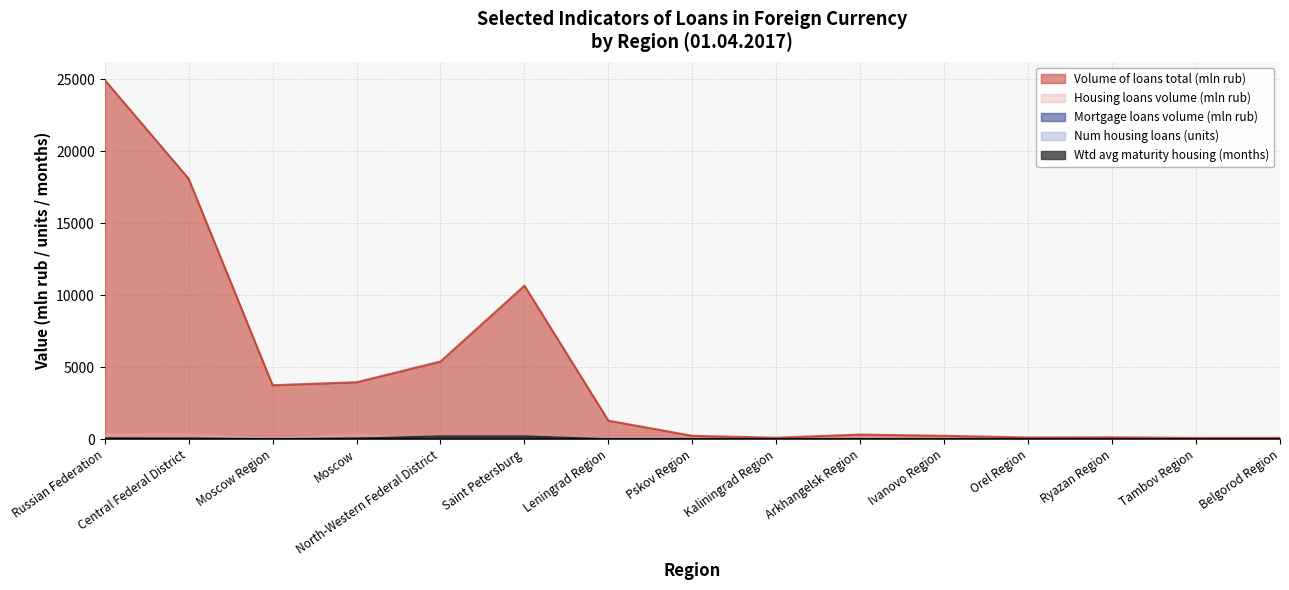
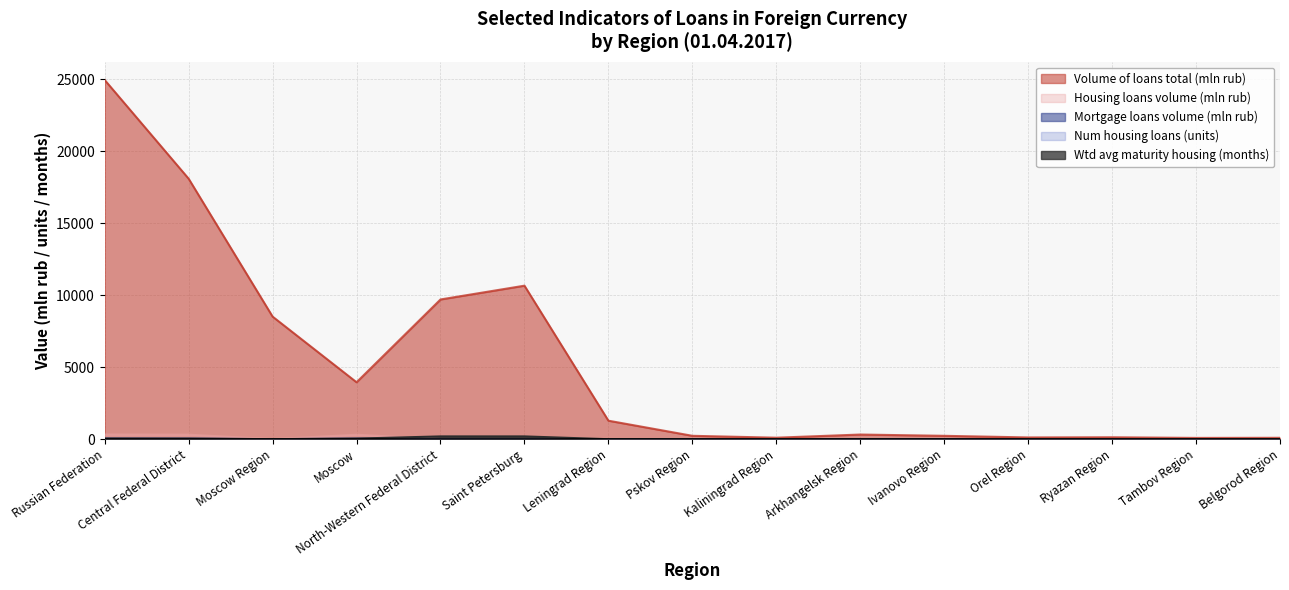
  {
    "Volume of loans total (mln rub)": {
      "Russian Federation": 25000,
      "Central Federal District": 18100,
-     "Moscow Region": 3800,
+     "Moscow Region": 8500,
      "Moscow": 4000,
-     "North-Western Federal District": 5400,
+     "North-Western Federal District": 9700,
      "Saint Petersburg": 10700,
      "Leningrad Region": 1300,
      "Pskov Region": 200,
      "Arkhangelsk Region": 300,
      "Ivanovo Region": 200
    },
    "Housing loans volume (mln rub)": {
      "Russian Federation": 300,
      "Central Federal District": 300,
      "Moscow": 300
    },
    "Wtd avg maturity housing (months)": {
      "North-Western Federal District": 200,
      "Saint Petersburg": 200
    }
  }
